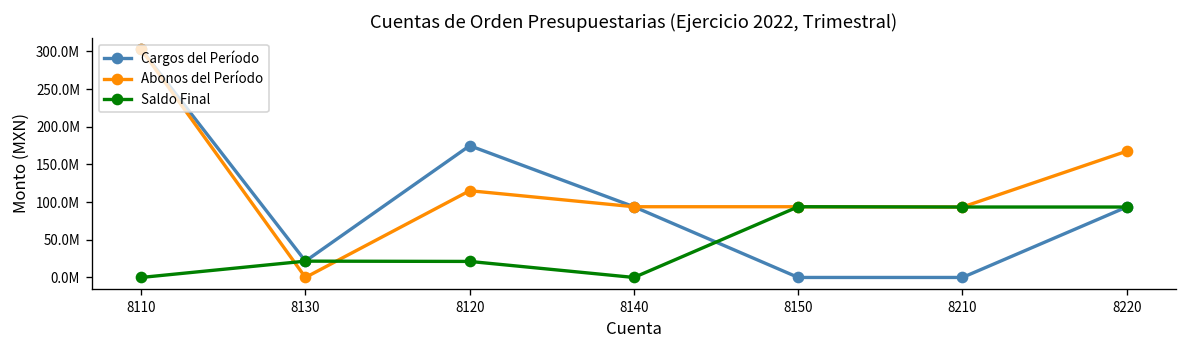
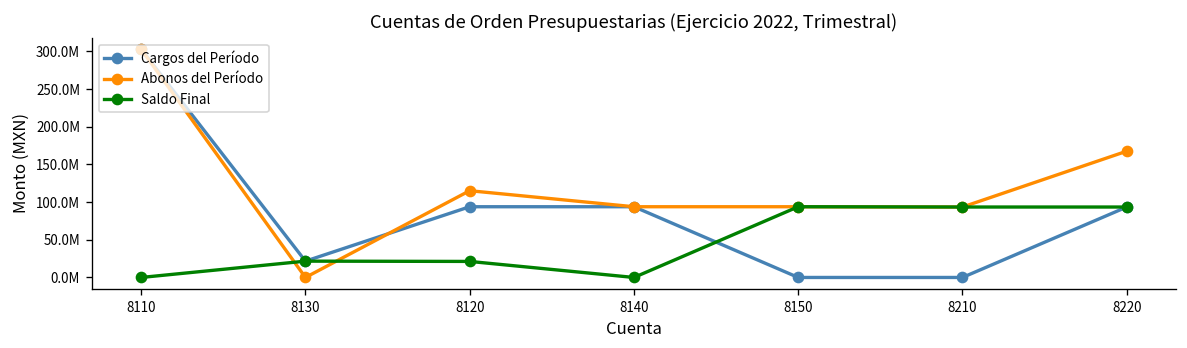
  {
    "Cargos del Período": {
-     "8120": 170000000,
+     "8120": 90000000,
      "8150": 0,
      "8210": 0
    },
    "Abonos del Período": {
      "8130": 0,
      "8120": 120000000,
      "8220": 170000000
    },
    "Saldo Final": {
      "8110": 0,
      "8120": 20000000,
      "8140": 0
    }
  }
